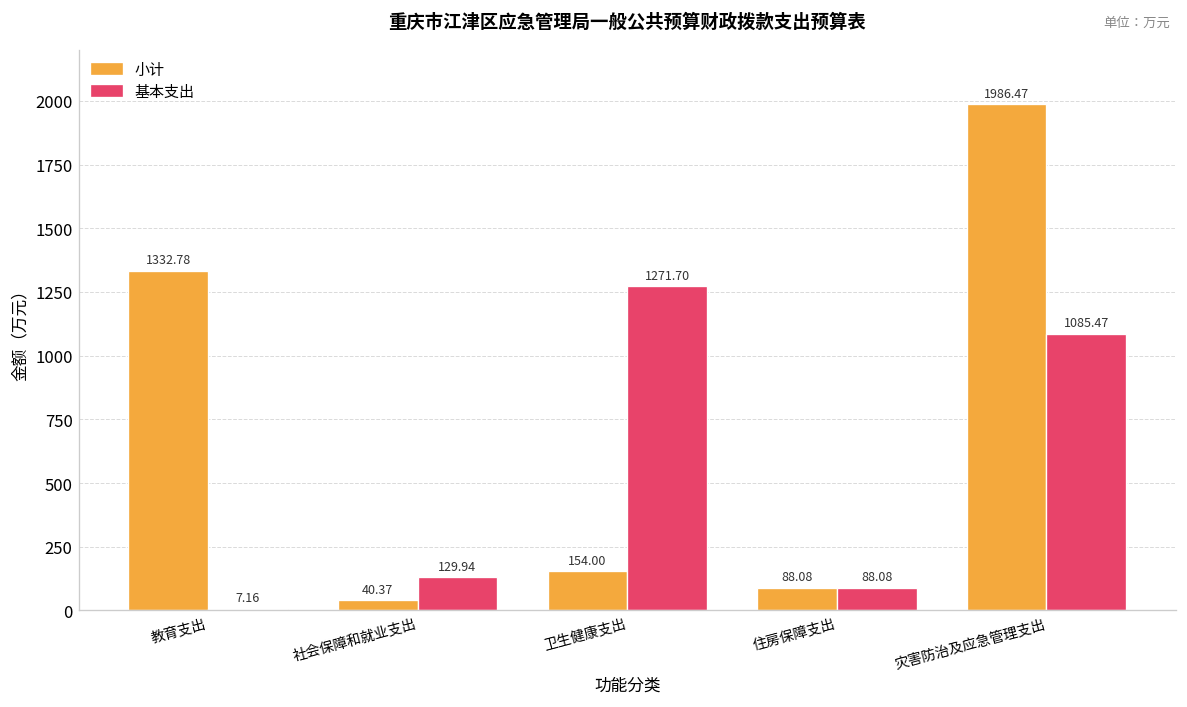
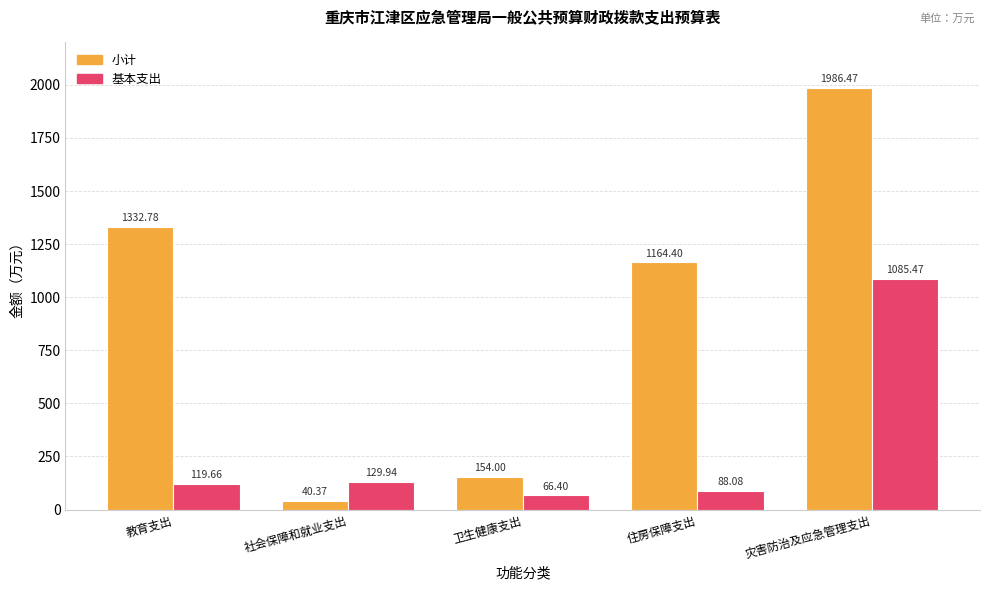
  {
    "小计": {
      "教育支出": 1332.78,
      "社会保障和就业支出": 40.37,
      "卫生健康支出": 154.00,
-     "住房保障支出": 88.08,
+     "住房保障支出": 1164.40,
      "灾害防治及应急管理支出": 1986.47
    },
    "基本支出": {
-     "教育支出": 7.16,
+     "教育支出": 119.66,
      "社会保障和就业支出": 129.94,
-     "卫生健康支出": 1271.70,
+     "卫生健康支出": 66.40,
      "住房保障支出": 88.08,
      "灾害防治及应急管理支出": 1085.47
    }
  }
